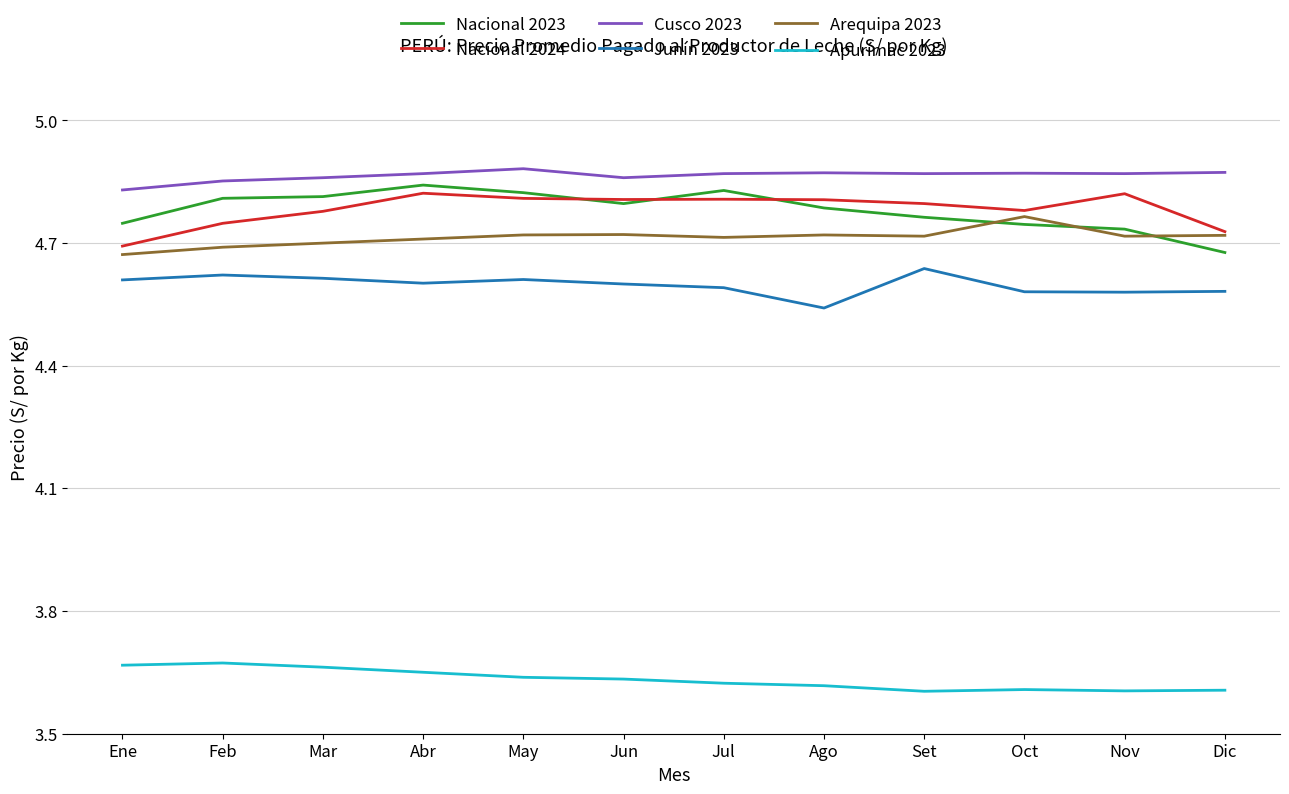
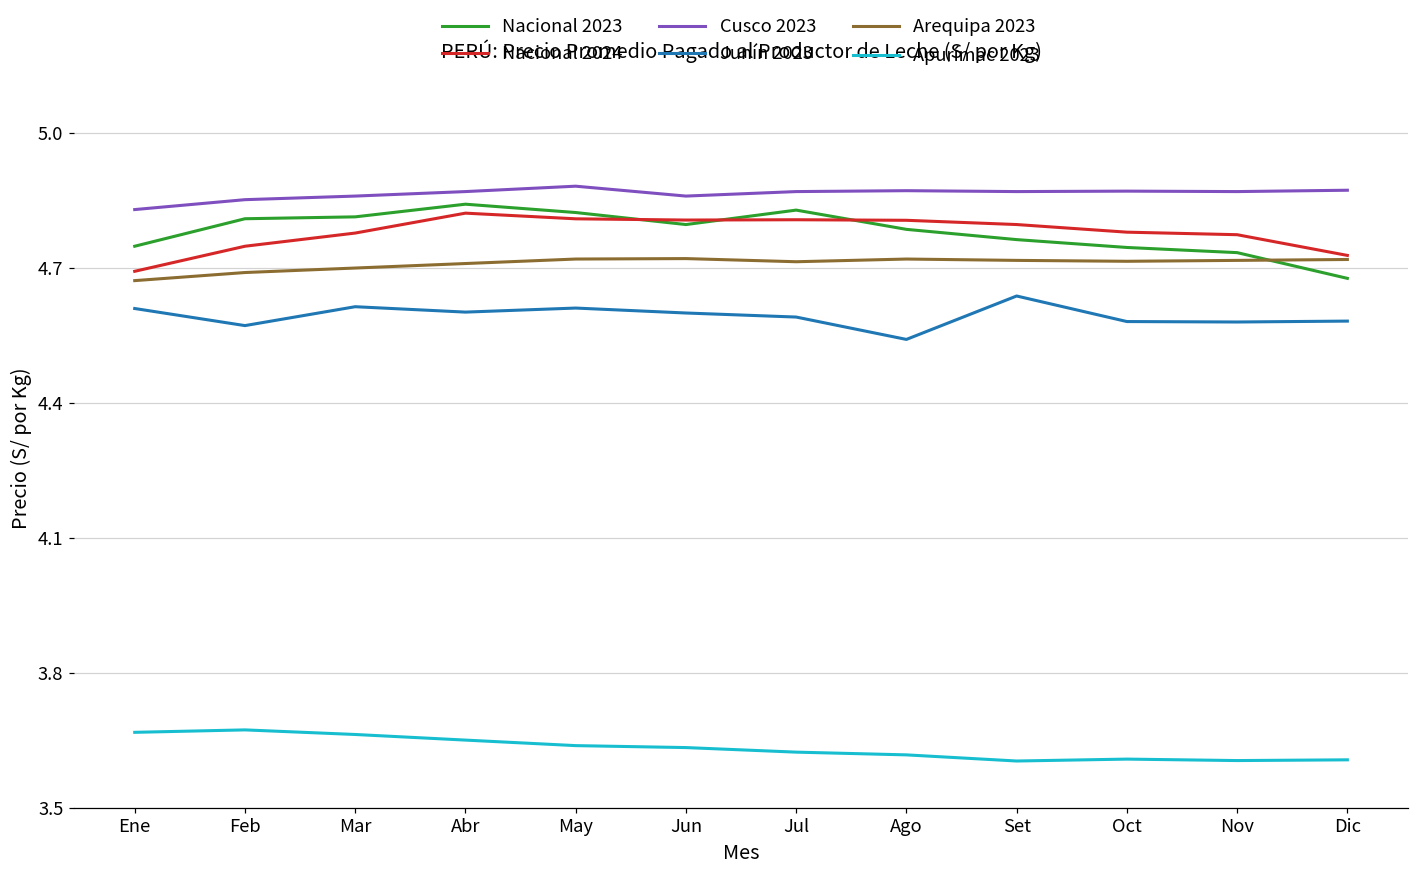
  {
    "Nacional 2023": {
      "Ene": 4.75,
      "Feb": 4.81,
      "Mar": 4.81,
      "Abr": 4.84,
      "May": 4.82,
      "Jun": 4.80,
      "Jul": 4.83,
      "Ago": 4.79,
      "Set": 4.76,
      "Oct": 4.75,
      "Nov": 4.73,
      "Dic": 4.68
    },
    "Nacional 2024": {
      "Ene": 4.69,
      "Feb": 4.75,
      "Mar": 4.78,
      "Abr": 4.82,
      "May": 4.81,
      "Jun": 4.81,
      "Jul": 4.81,
      "Ago": 4.81,
      "Set": 4.80,
      "Oct": 4.78,
-     "Nov": 4.82,
+     "Nov": 4.77,
      "Dic": 4.73
    },
    "Cusco 2023": {
      "Ene": 4.83,
      "Feb": 4.85,
      "Mar": 4.86,
      "Abr": 4.87,
      "May": 4.88,
      "Jun": 4.86,
      "Jul": 4.87,
      "Ago": 4.87,
      "Set": 4.87,
      "Oct": 4.87,
      "Nov": 4.87,
      "Dic": 4.87
    },
    "Junín 2023": {
      "Ene": 4.61,
-     "Feb": 4.62,
+     "Feb": 4.57,
      "Mar": 4.61,
      "Abr": 4.60,
      "May": 4.61,
      "Jun": 4.60,
      "Jul": 4.59,
      "Ago": 4.54,
      "Set": 4.64,
      "Oct": 4.58,
      "Nov": 4.58,
      "Dic": 4.58
    },
    "Arequipa 2023": {
      "Ene": 4.67,
      "Feb": 4.69,
      "Mar": 4.70,
      "Abr": 4.71,
      "May": 4.72,
      "Jun": 4.72,
      "Jul": 4.71,
      "Ago": 4.72,
      "Set": 4.72,
-     "Oct": 4.76,
+     "Oct": 4.71,
      "Nov": 4.72,
      "Dic": 4.72
    },
    "Apurímac 2023": {
      "Ene": 3.67,
      "Feb": 3.67,
      "Mar": 3.66,
      "Abr": 3.65,
      "May": 3.64,
      "Jun": 3.63,
      "Jul": 3.62,
      "Ago": 3.62,
      "Set": 3.60,
      "Oct": 3.61,
      "Nov": 3.60,
      "Dic": 3.61
    }
  }
